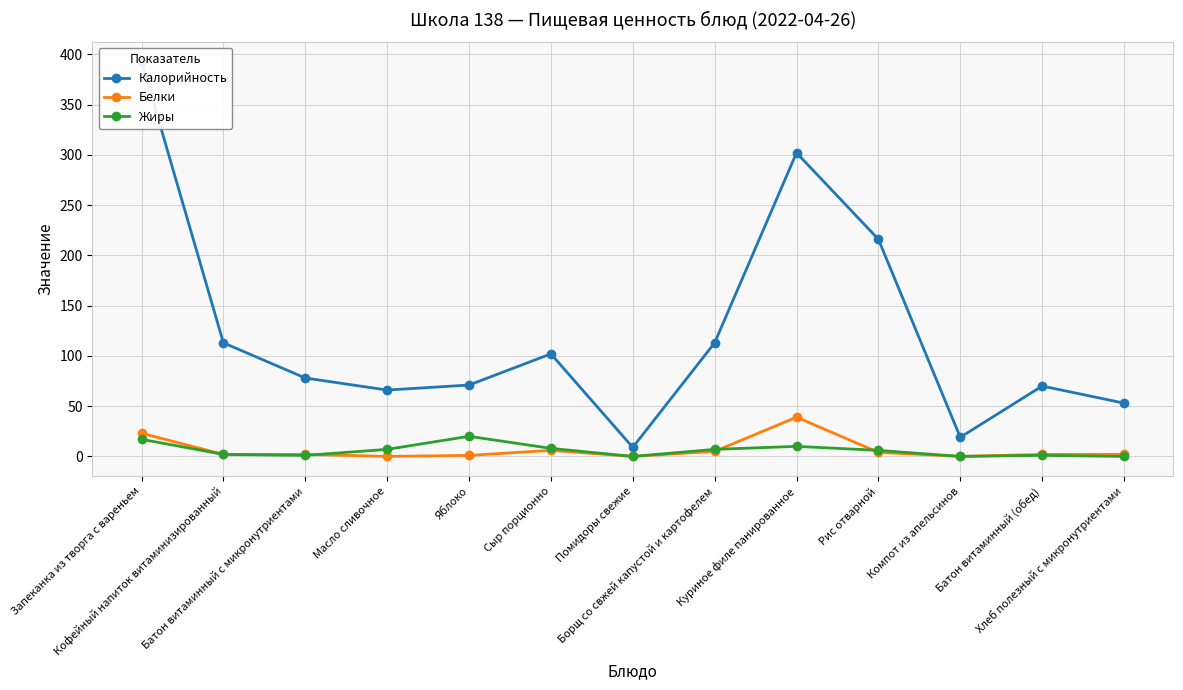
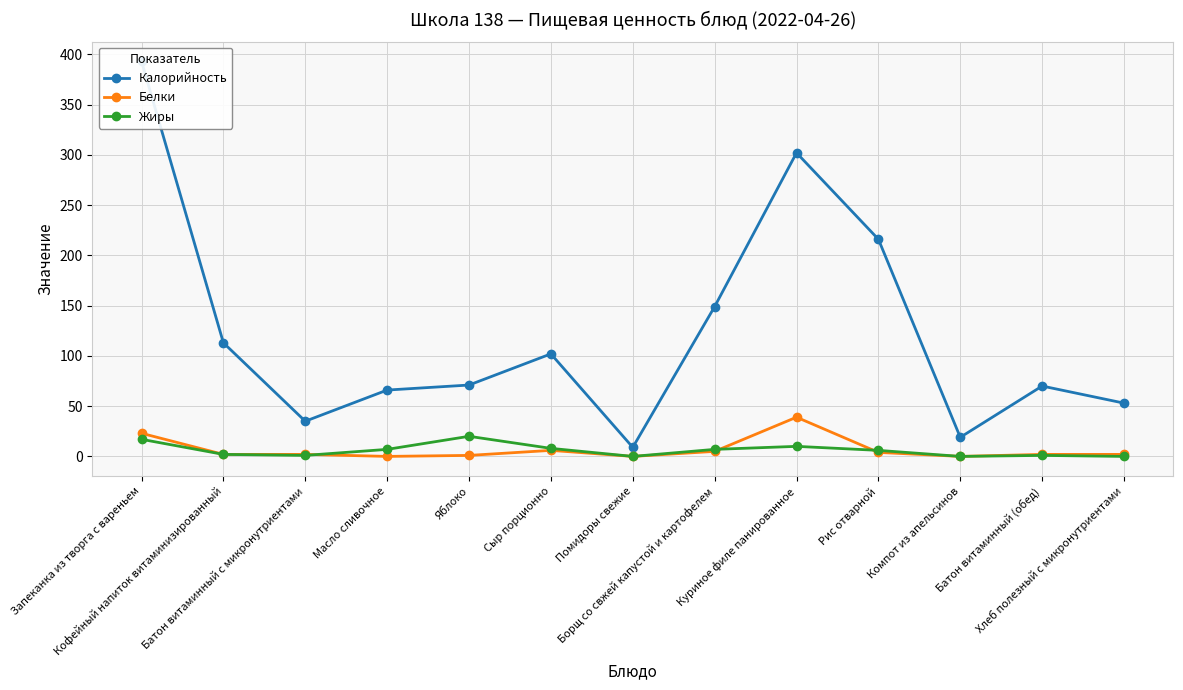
  {
    "Калорийность": {
      "Кофейный напиток витаминизированный": 113,
-     "Батон витаминный с микронутриентами": 78,
+     "Батон витаминный с микронутриентами": 35,
      "Масло сливочное": 66,
      "Яблоко": 71,
      "Сыр порционно": 102,
      "Помидоры свежие": 9,
-     "Борщ со свжей капустой и картофелем": 113,
+     "Борщ со свжей капустой и картофелем": 149,
      "Куриное филе панированное": 302,
      "Рис отварной": 216,
      "Компот из апельсинов": 19,
      "Батон витаминный (обед)": 70,
      "Хлеб полезный с микронутриентами": 53
    },
    "Белки": {
      "Запеканка из творга с вареньем": 23,
      "Масло сливочное": 0,
      "Яблоко": 1,
      "Куриное филе панированное": 39
    },
    "Жиры": {
      "Запеканка из творга с вареньем": 17,
      "Масло сливочное": 7,
      "Яблоко": 20,
      "Куриное филе панированное": 10
    }
  }
